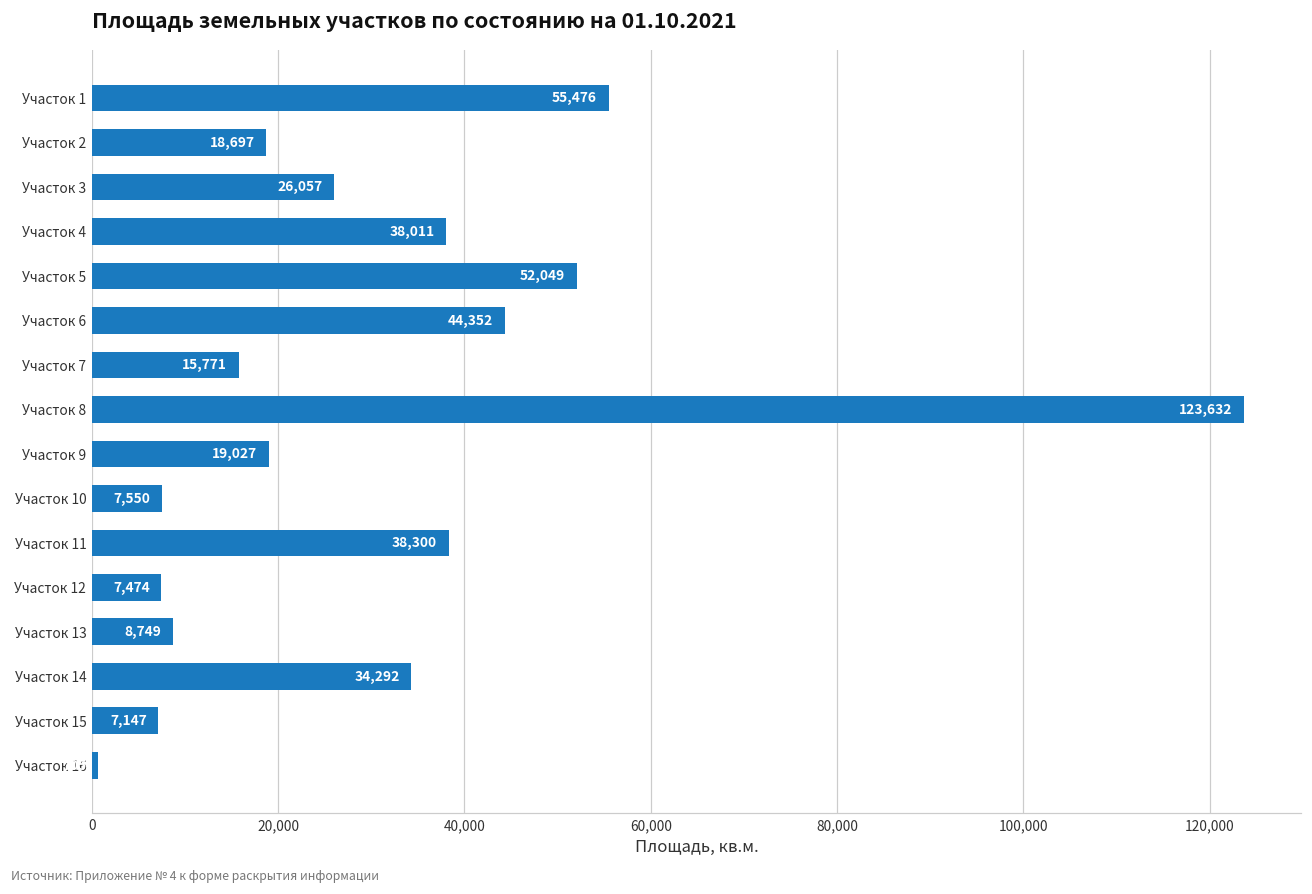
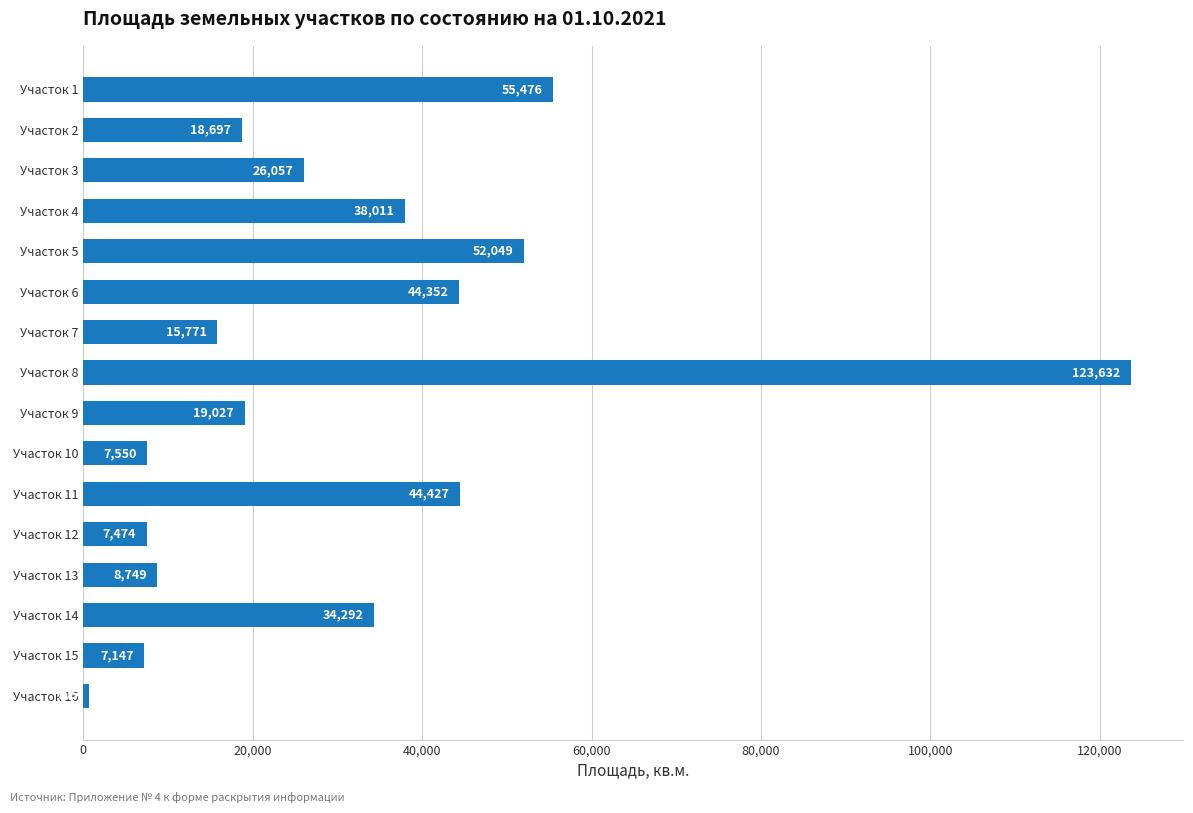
  {
    "Участок 1": "55,476",
    "Участок 2": "18,697",
    "Участок 3": "26,057",
    "Участок 4": "38,011",
    "Участок 5": "52,049",
    "Участок 6": "44,352",
    "Участок 7": "15,771",
    "Участок 8": "123,632",
    "Участок 9": "19,027",
    "Участок 10": "7,550",
-   "Участок 11": "38,300",
+   "Участок 11": "44,427",
    "Участок 12": "7,474",
    "Участок 13": "8,749",
    "Участок 14": "34,292",
    "Участок 15": "7,147"
  }
